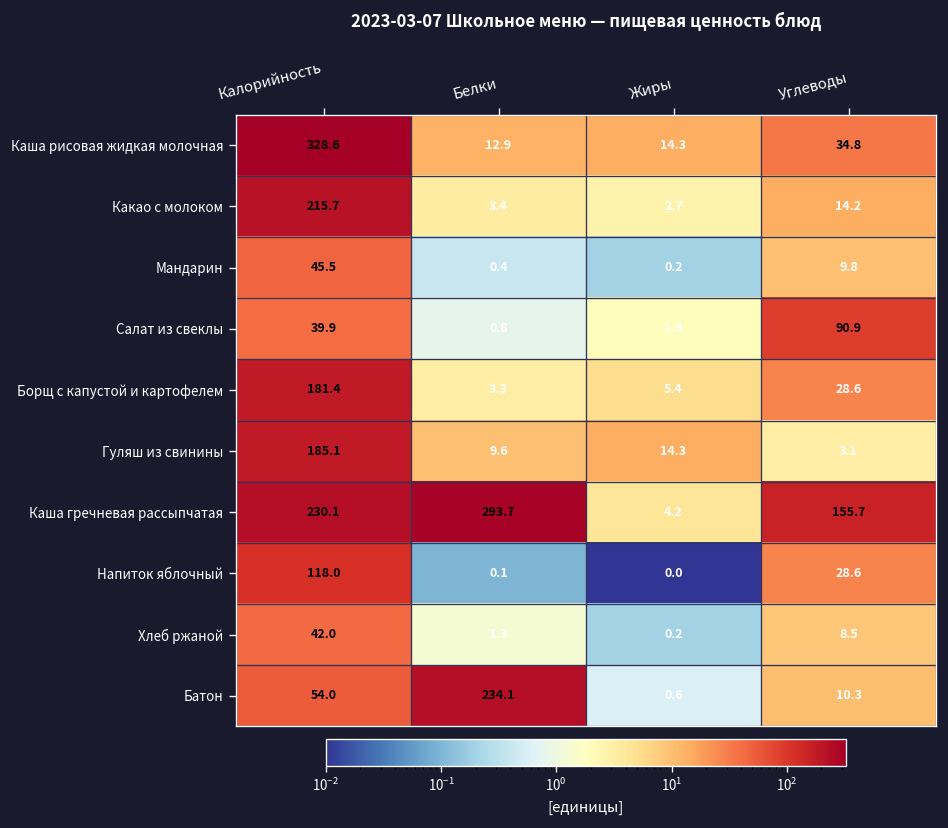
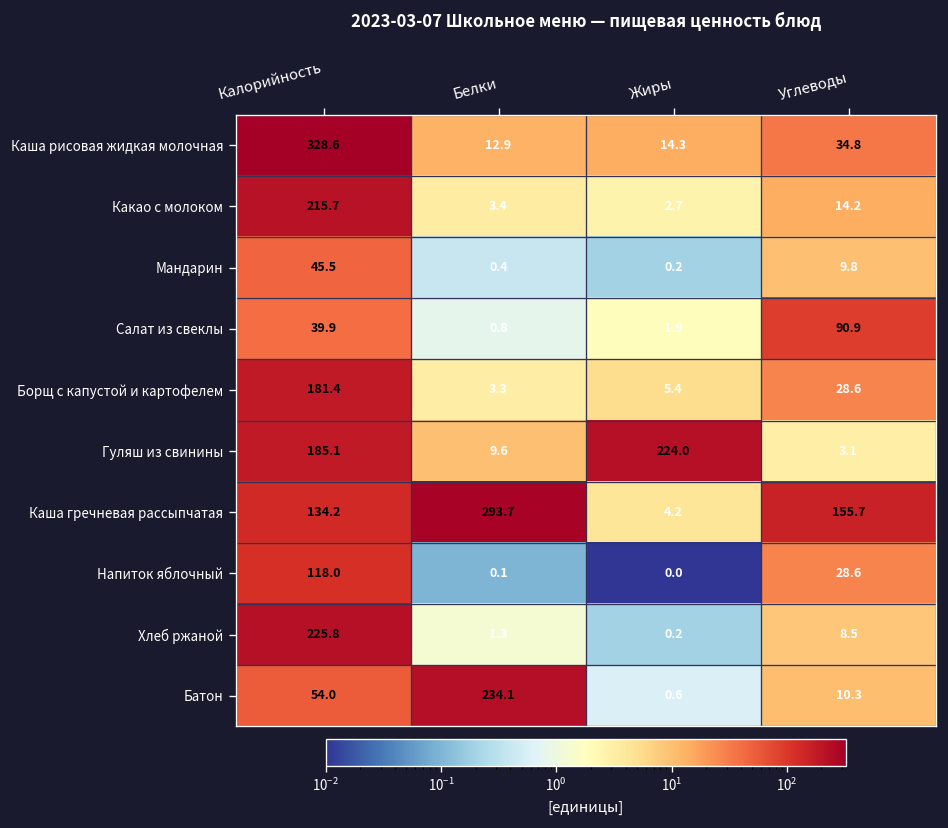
  {
    "Каша рисовая жидкая молочная": {
      "Калорийность": 328.6,
      "Белки": 12.9,
      "Жиры": 14.3,
      "Углеводы": 34.8
    },
    "Какао с молоком": {
      "Калорийность": 215.7,
      "Белки": 3.4,
      "Жиры": 2.7,
      "Углеводы": 14.2
    },
    "Мандарин": {
      "Калорийность": 45.5,
      "Белки": 0.4,
      "Жиры": 0.2,
      "Углеводы": 9.8
    },
    "Салат из свеклы": {
      "Калорийность": 39.9,
      "Жиры": 1.9,
      "Углеводы": 90.9
    },
    "Борщ с капустой и картофелем": {
      "Калорийность": 181.4,
      "Белки": 3.3,
      "Жиры": 5.4,
      "Углеводы": 28.6
    },
    "Гуляш из свинины": {
      "Калорийность": 185.1,
      "Белки": 9.6,
-     "Жиры": 14.3,
+     "Жиры": 224.0,
      "Углеводы": 3.1
    },
    "Каша гречневая рассыпчатая": {
-     "Калорийность": 230.1,
+     "Калорийность": 134.2,
      "Белки": 293.7,
      "Жиры": 4.2,
      "Углеводы": 155.7
    },
    "Напиток яблочный": {
      "Калорийность": 118.0,
      "Белки": 0.1,
      "Жиры": 0.0,
      "Углеводы": 28.6
    },
    "Хлеб ржаной": {
-     "Калорийность": 42.0,
+     "Калорийность": 225.8,
      "Жиры": 0.2,
      "Углеводы": 8.5
    },
    "Батон": {
      "Калорийность": 54.0,
      "Белки": 234.1,
      "Углеводы": 10.3
    }
  }
